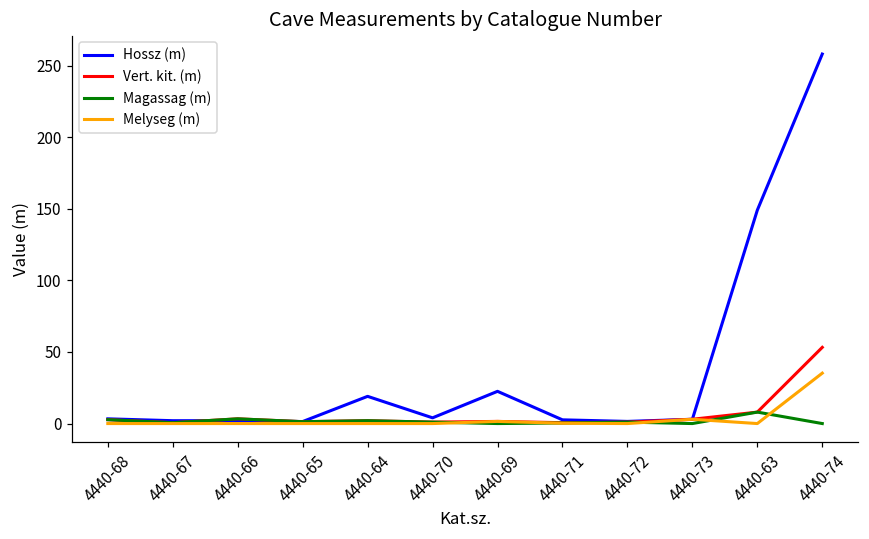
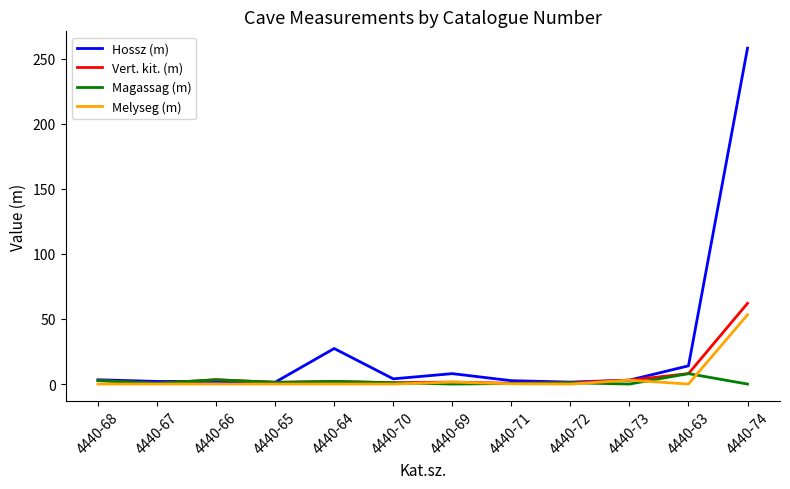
  {
    "Hossz (m)": {
-     "4440-64": 19,
+     "4440-64": 27,
      "4440-70": 4,
-     "4440-69": 23,
+     "4440-69": 8,
      "4440-71": 3,
-     "4440-63": 149,
+     "4440-63": 14,
      "4440-74": 258
    },
    "Vert. kit. (m)": {
-     "4440-74": 53
+     "4440-74": 62
    },
    "Magassag (m)": {
      "4440-73": 0,
      "4440-74": 0
    },
    "Melyseg (m)": {
      "4440-68": 0,
      "4440-66": 0,
      "4440-64": 0,
      "4440-63": 0,
-     "4440-74": 35
+     "4440-74": 53
    }
  }
